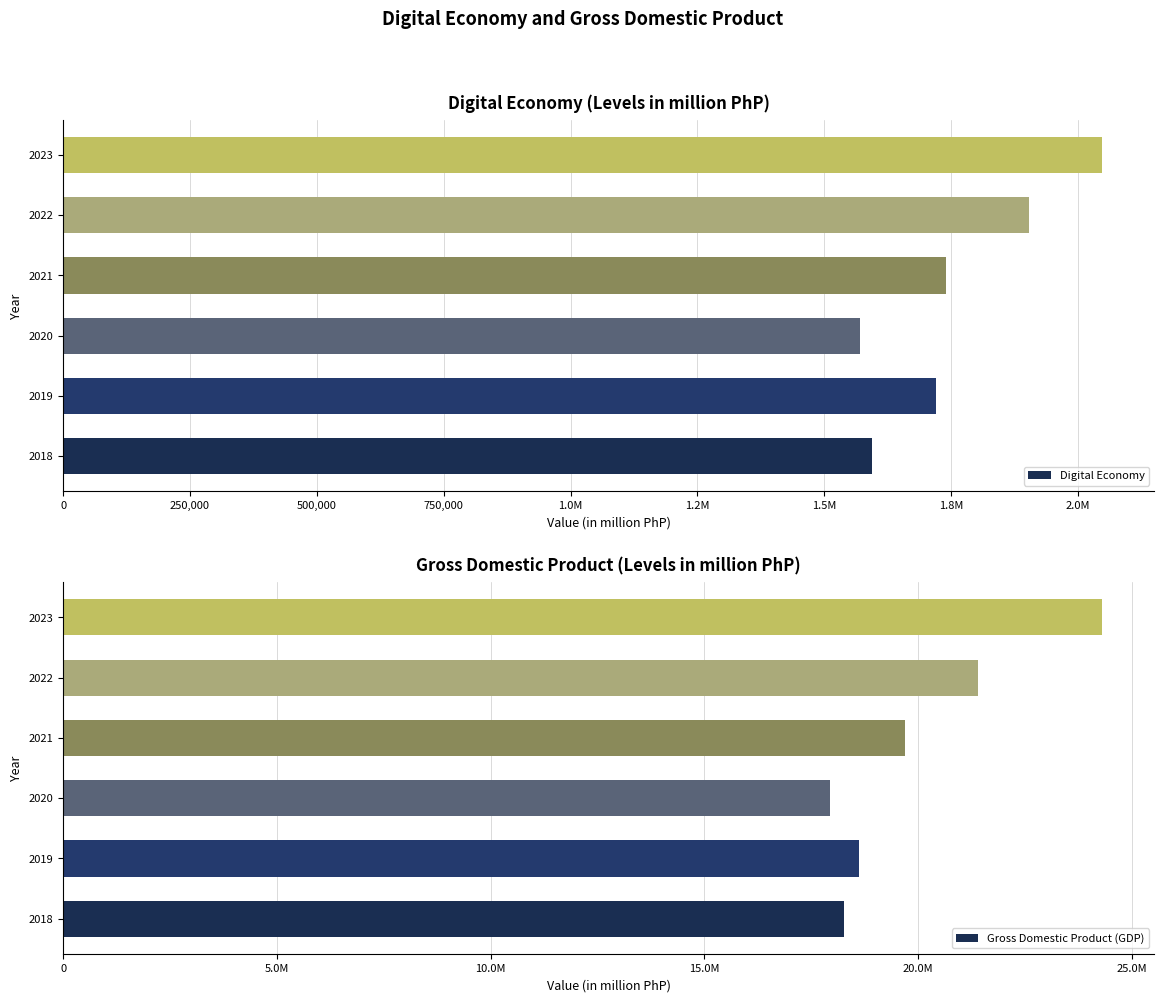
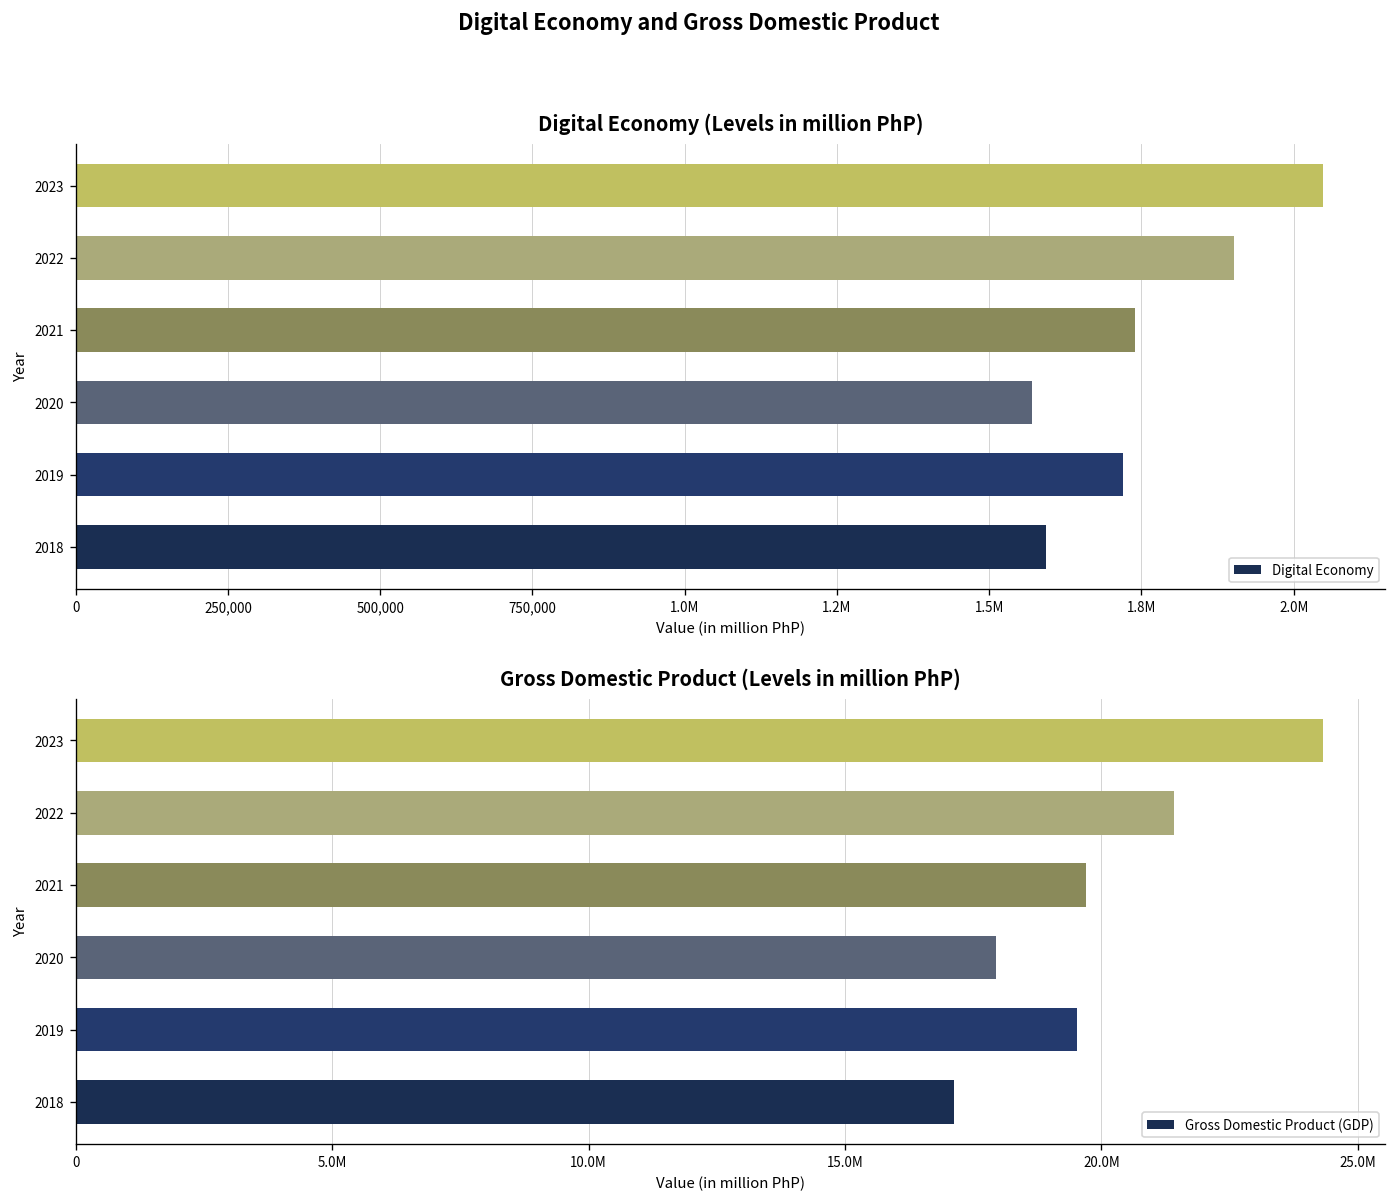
  {
    "Gross Domestic Product (Levels in million PhP)": {
      "2023": 24300000,
      "2022": 21400000,
      "2021": 19700000,
      "2020": 18000000,
-     "2019": 18600000,
-     "2018": 18300000
+     "2019": 19500000,
+     "2018": 17100000
    }
  }
